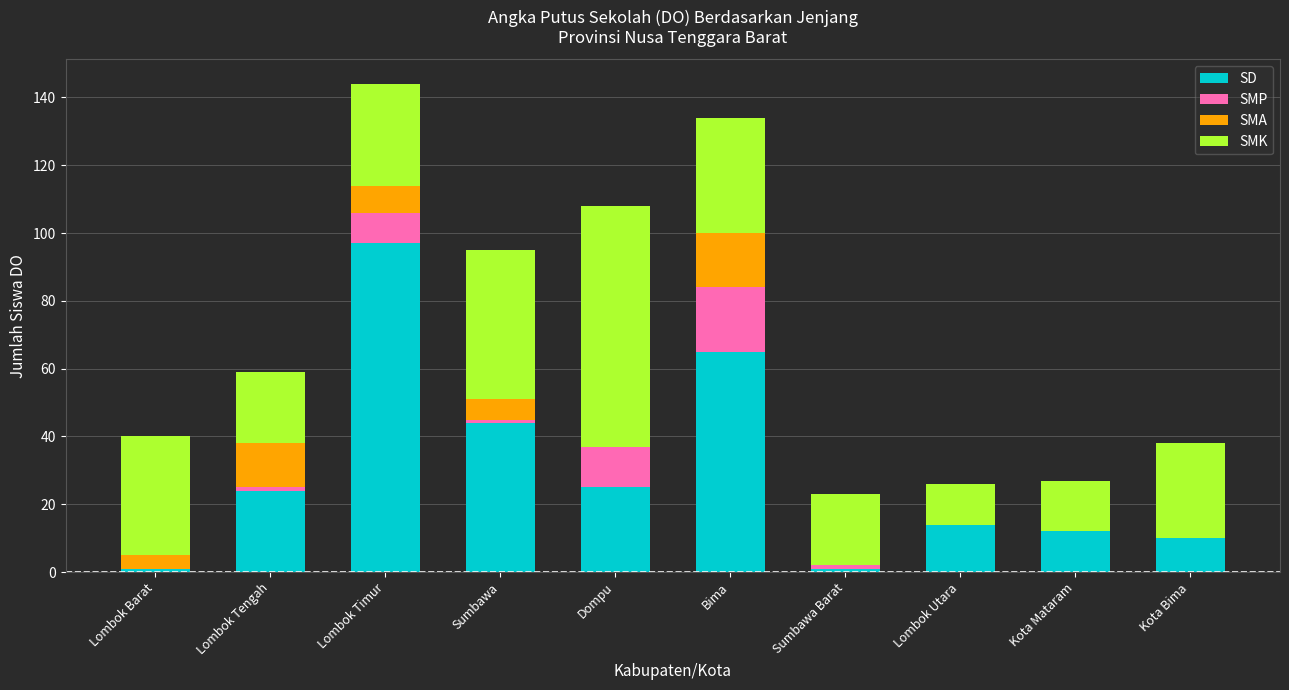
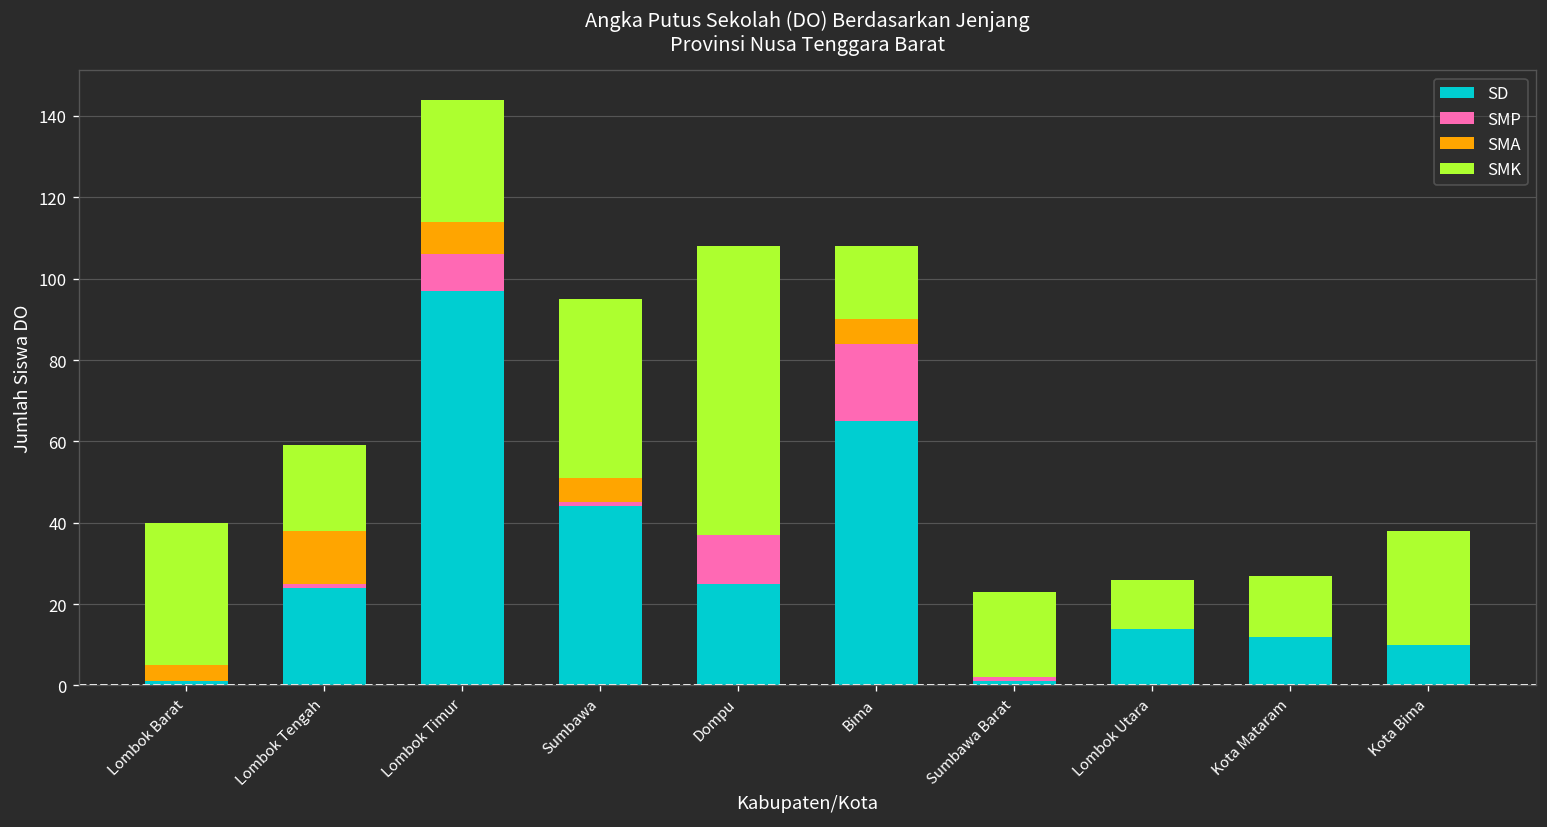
  {
    "SD": {
      "Lombok Barat": 1,
      "Lombok Tengah": 24,
      "Lombok Timur": 97,
      "Sumbawa": 44,
      "Dompu": 25,
      "Bima": 65,
      "Sumbawa Barat": 1,
      "Lombok Utara": 14,
      "Kota Mataram": 12,
      "Kota Bima": 10
    },
    "SMP": {
      "Lombok Barat": 0,
      "Lombok Tengah": 1,
      "Lombok Timur": 9,
      "Sumbawa": 1,
      "Dompu": 12,
      "Bima": 19,
      "Sumbawa Barat": 1,
      "Lombok Utara": 0,
      "Kota Mataram": 0,
      "Kota Bima": 0
    },
    "SMA": {
      "Lombok Barat": 4,
      "Lombok Tengah": 13,
      "Lombok Timur": 8,
      "Sumbawa": 6,
      "Dompu": 0,
-     "Bima": 16,
+     "Bima": 6,
      "Sumbawa Barat": 0,
      "Lombok Utara": 0,
      "Kota Mataram": 0,
      "Kota Bima": 0
    },
    "SMK": {
      "Lombok Barat": 35,
      "Lombok Tengah": 21,
      "Lombok Timur": 30,
      "Sumbawa": 44,
      "Dompu": 71,
-     "Bima": 34,
+     "Bima": 18,
      "Sumbawa Barat": 21,
      "Lombok Utara": 12,
      "Kota Mataram": 15,
      "Kota Bima": 28
    }
  }
